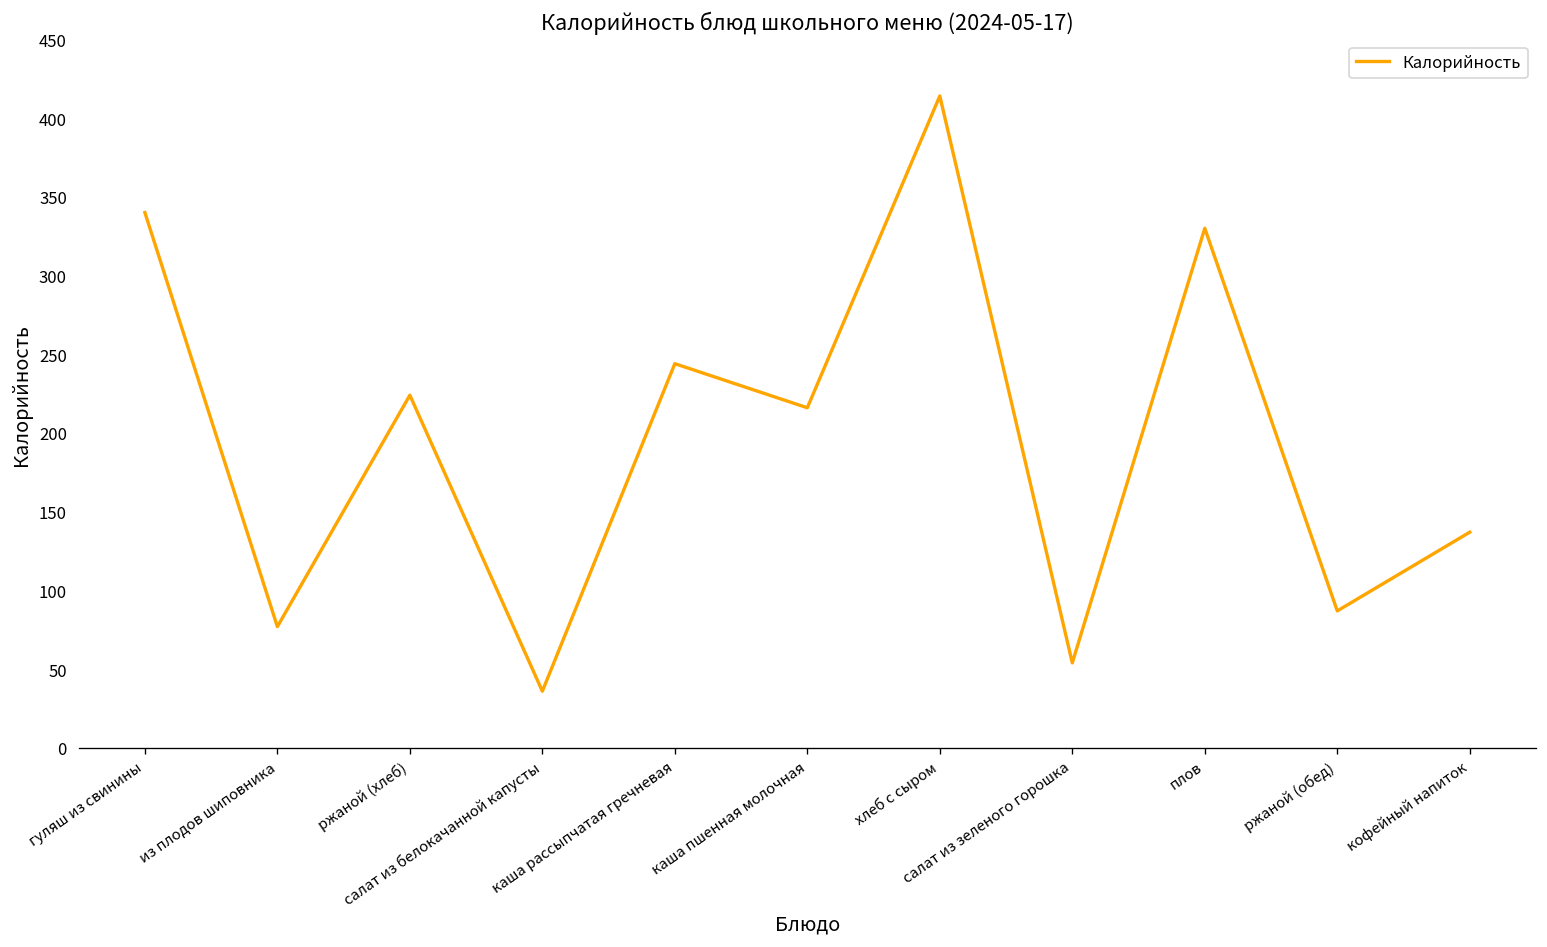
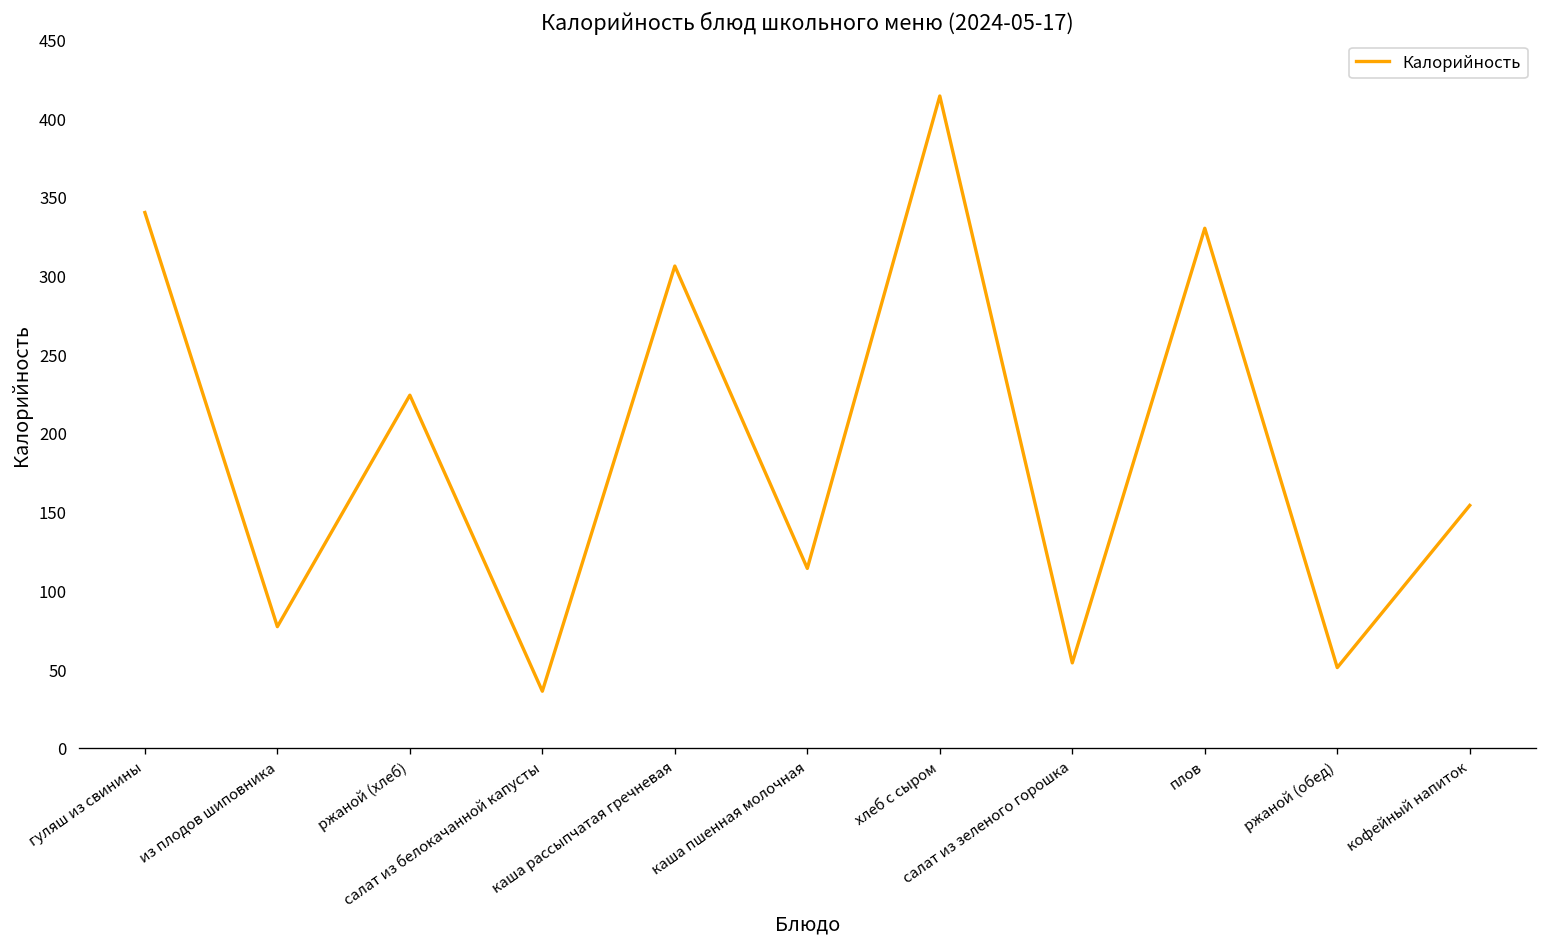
  {
    "гуляш из свинины": 340,
    "из плодов шиповника": 77,
    "ржаной (хлеб)": 224,
    "салат из белокачанной капусты": 36,
-   "каша рассыпчатая гречневая": 244,
-   "каша пшенная молочная": 216,
+   "каша рассыпчатая гречневая": 306,
+   "каша пшенная молочная": 114,
    "хлеб с сыром": 414,
    "салат из зеленого горошка": 54,
    "плов": 330,
-   "ржаной (обед)": 87,
-   "кофейный напиток": 137
+   "ржаной (обед)": 51,
+   "кофейный напиток": 154
  }
